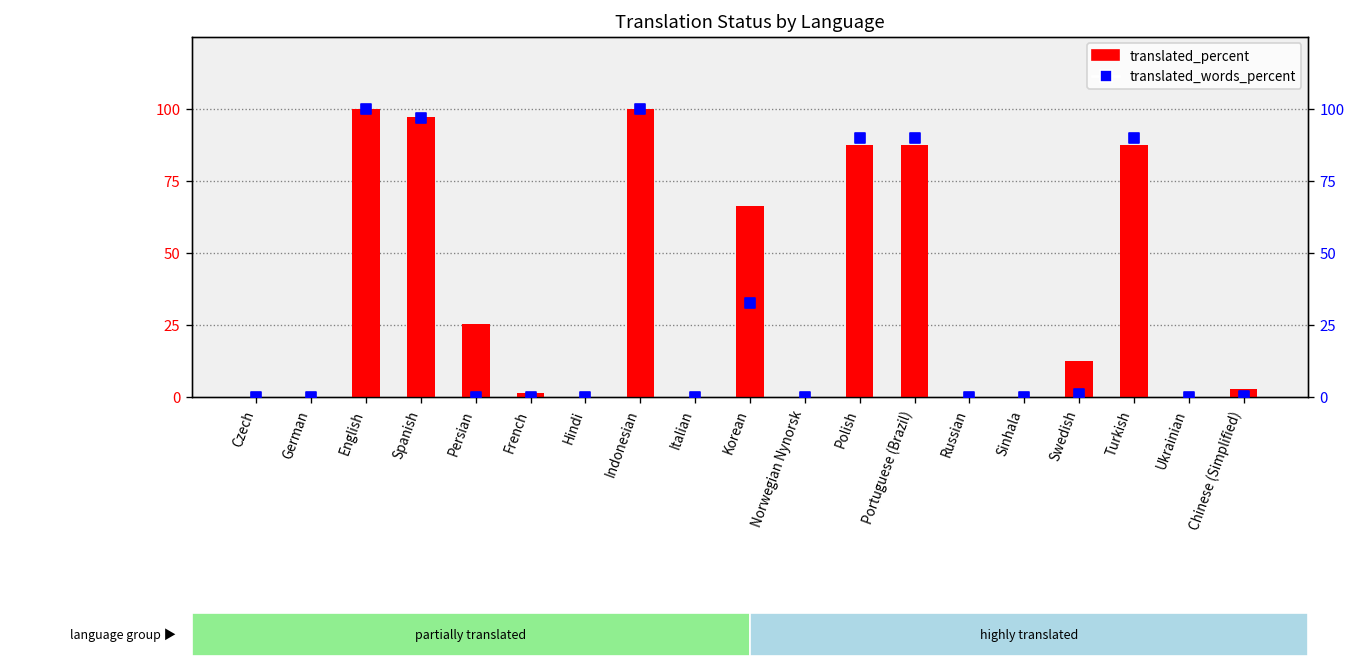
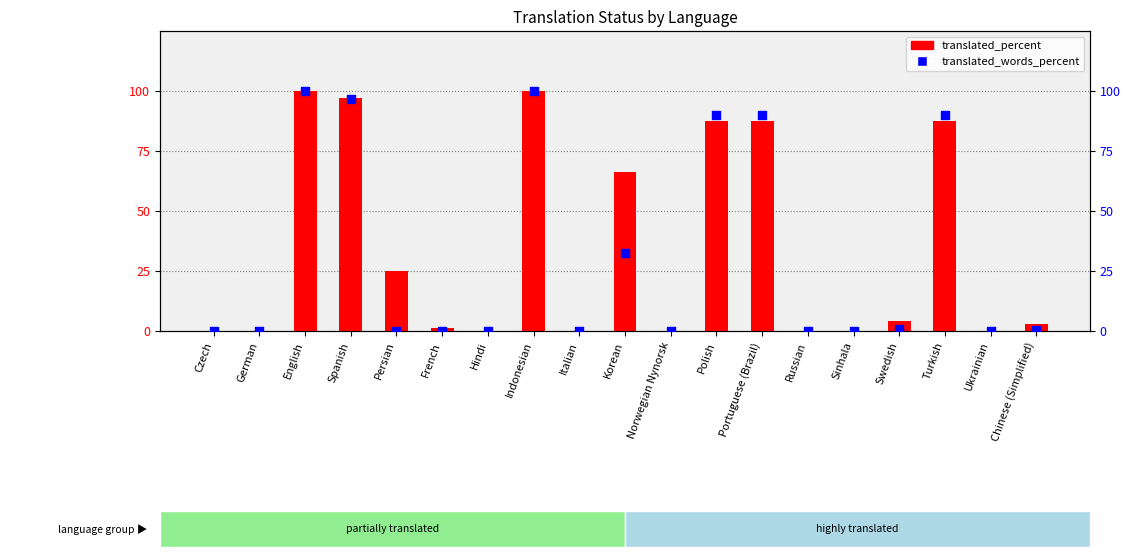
  {
    "translated_percent": {
      "Czech": 0,
      "German": 0,
      "English": 100,
      "Spanish": 97,
      "Persian": 25,
      "French": 1,
      "Hindi": 0,
      "Indonesian": 100,
      "Italian": 0,
      "Korean": 66,
      "Norwegian Nynorsk": 0,
      "Polish": 87,
      "Portuguese (Brazil)": 87,
      "Russian": 0,
      "Sinhala": 0,
-     "Swedish": 12,
+     "Swedish": 4,
      "Turkish": 87,
      "Ukrainian": 0,
      "Chinese (Simplified)": 3
    }
  }
